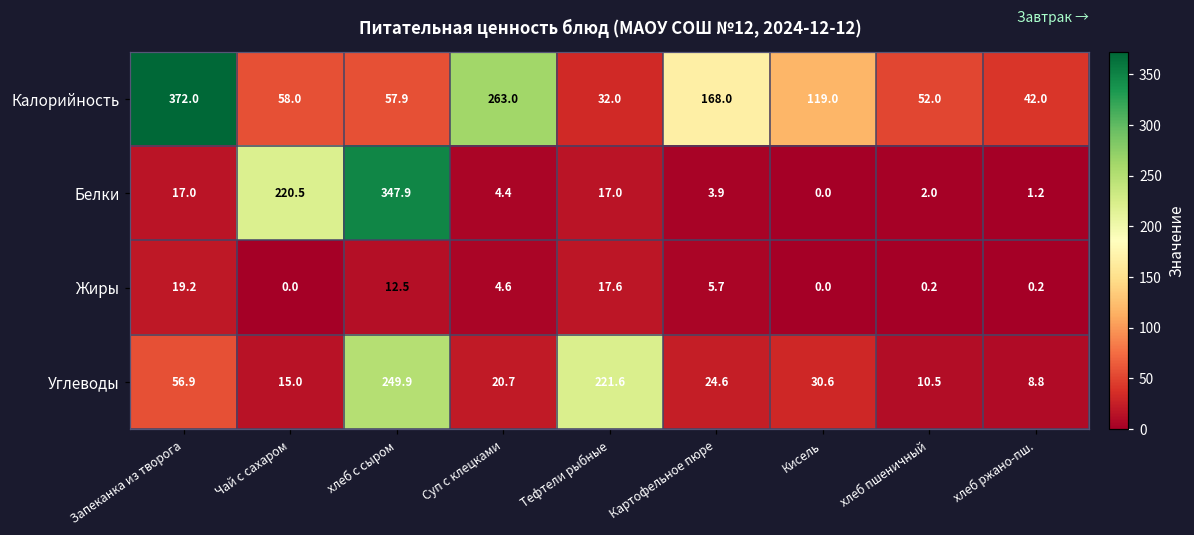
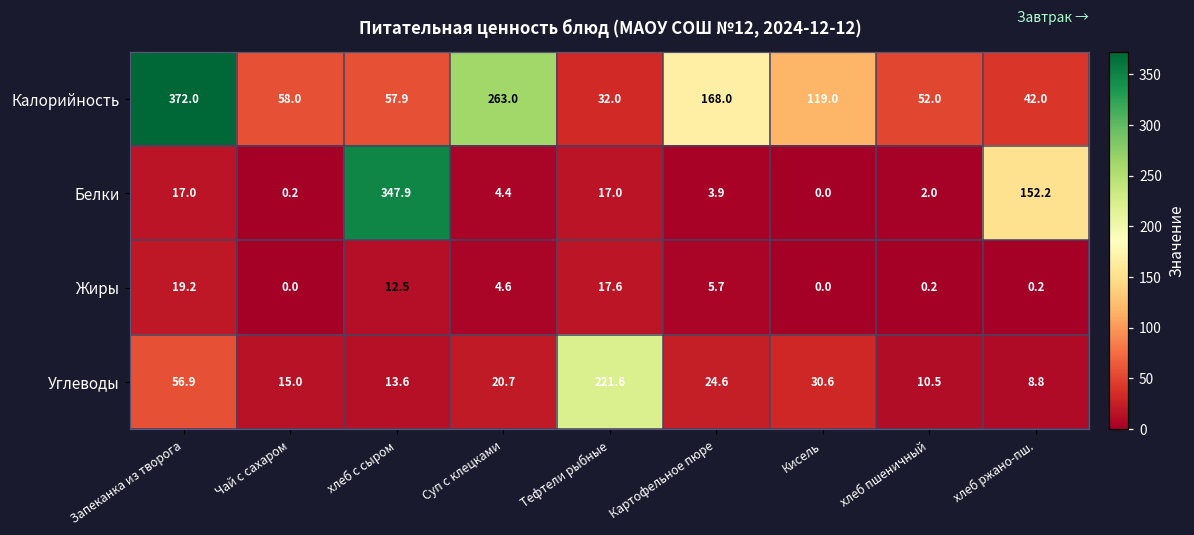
  {
    "Калорийность": {
      "Запеканка из творога": 372.0,
      "Чай с сахаром": 58.0,
      "хлеб с сыром": 57.9,
      "Суп с клецками": 263.0,
      "Тефтели рыбные": 32.0,
      "Картофельное пюре": 168.0,
      "Кисель": 119.0,
      "хлеб пшеничный": 52.0,
      "хлеб ржано-пш.": 42.0
    },
    "Белки": {
      "Запеканка из творога": 17.0,
-     "Чай с сахаром": 220.5,
+     "Чай с сахаром": 0.2,
      "хлеб с сыром": 347.9,
      "Суп с клецками": 4.4,
      "Тефтели рыбные": 17.0,
      "Картофельное пюре": 3.9,
      "Кисель": 0.0,
      "хлеб пшеничный": 2.0,
-     "хлеб ржано-пш.": 1.2
+     "хлеб ржано-пш.": 152.2
    },
    "Жиры": {
      "Запеканка из творога": 19.2,
      "Чай с сахаром": 0.0,
      "хлеб с сыром": 12.5,
      "Суп с клецками": 4.6,
      "Тефтели рыбные": 17.6,
      "Картофельное пюре": 5.7,
      "Кисель": 0.0,
      "хлеб пшеничный": 0.2,
      "хлеб ржано-пш.": 0.2
    },
    "Углеводы": {
      "Запеканка из творога": 56.9,
      "Чай с сахаром": 15.0,
-     "хлеб с сыром": 249.9,
+     "хлеб с сыром": 13.6,
      "Суп с клецками": 20.7,
      "Тефтели рыбные": 221.6,
      "Картофельное пюре": 24.6,
      "Кисель": 30.6,
      "хлеб пшеничный": 10.5,
      "хлеб ржано-пш.": 8.8
    }
  }
